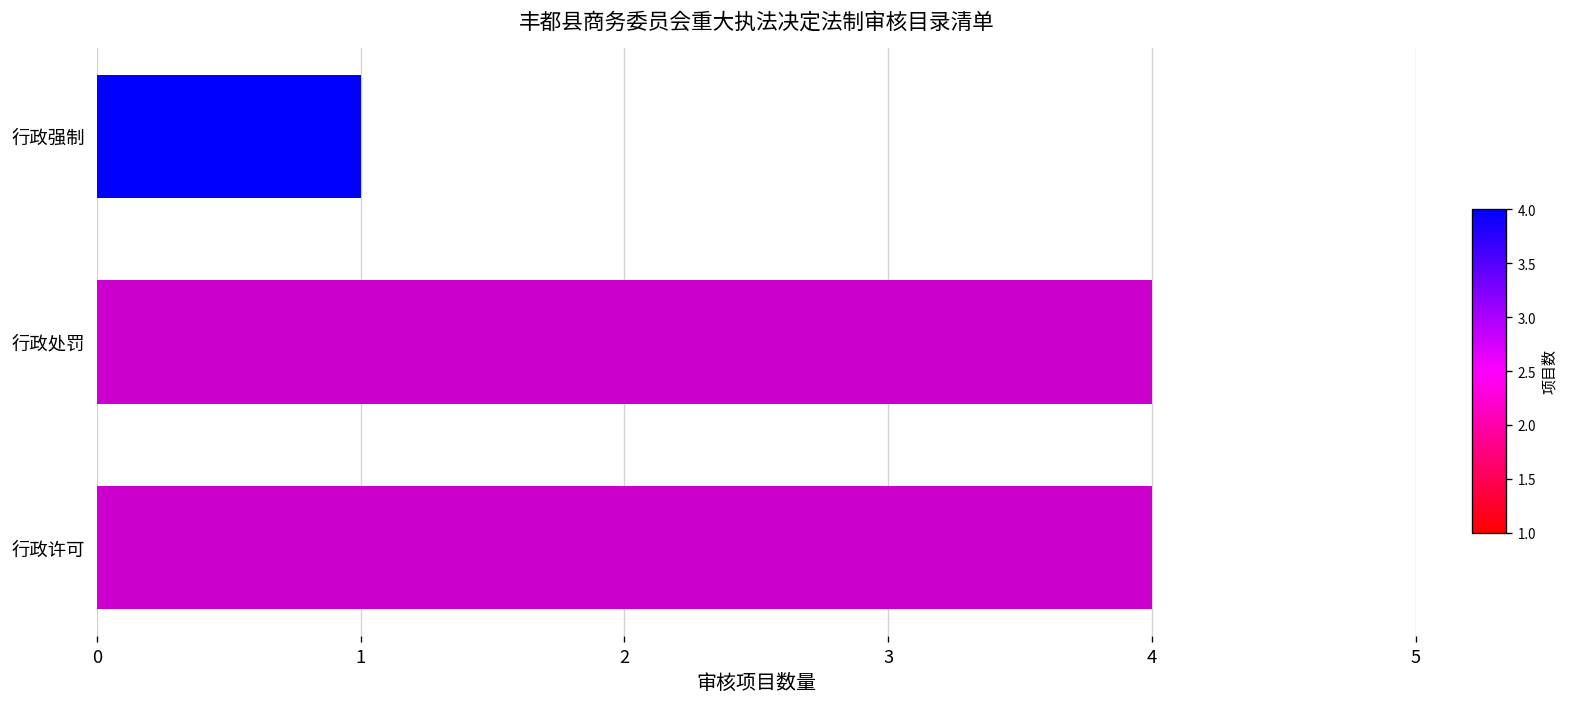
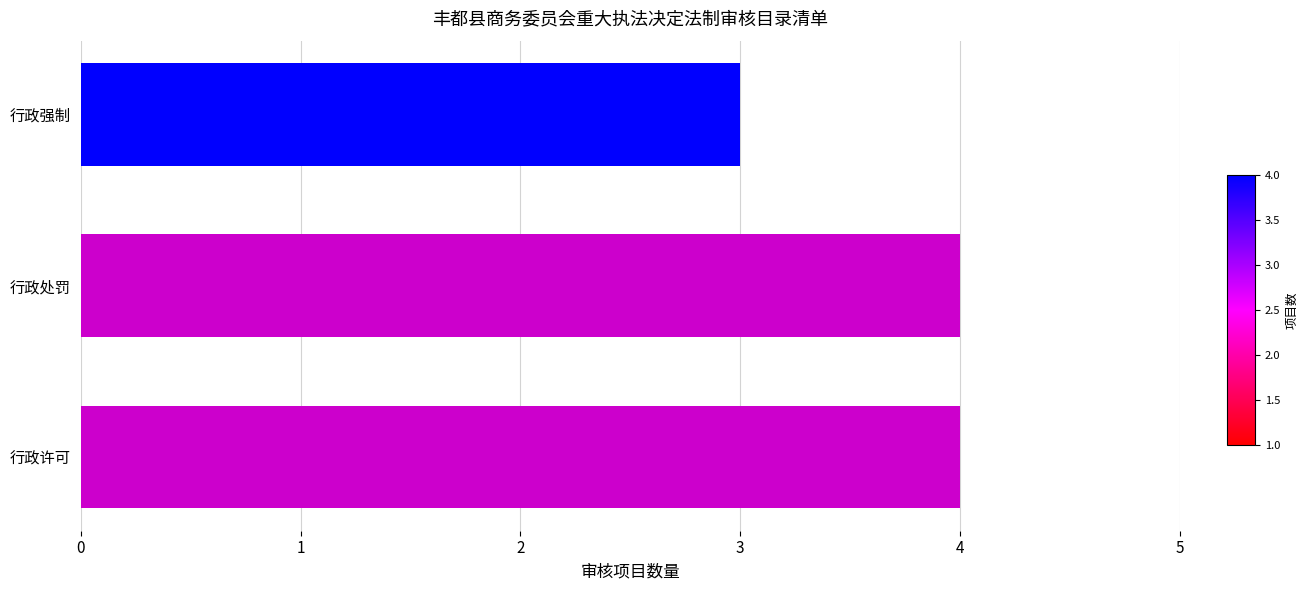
  {
-   "行政强制": 1,
+   "行政强制": 3,
    "行政处罚": 4,
    "行政许可": 4
  }
